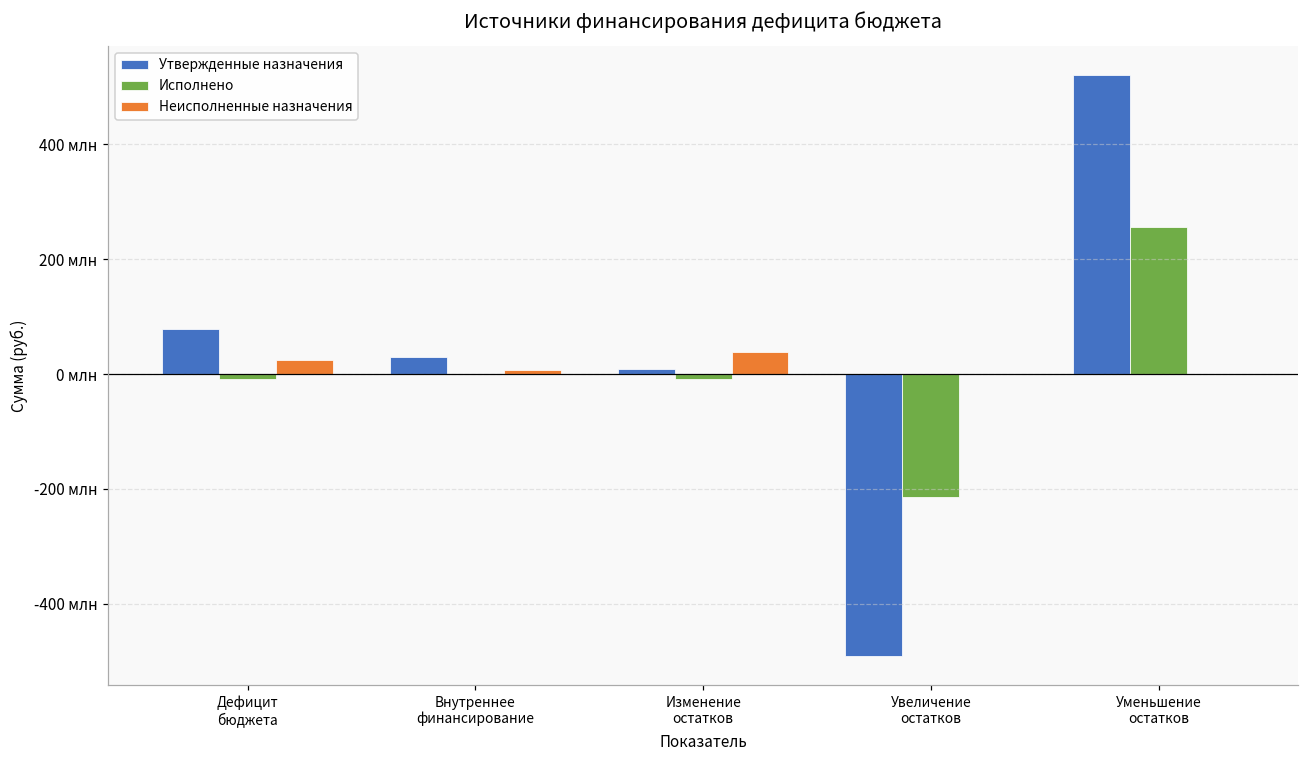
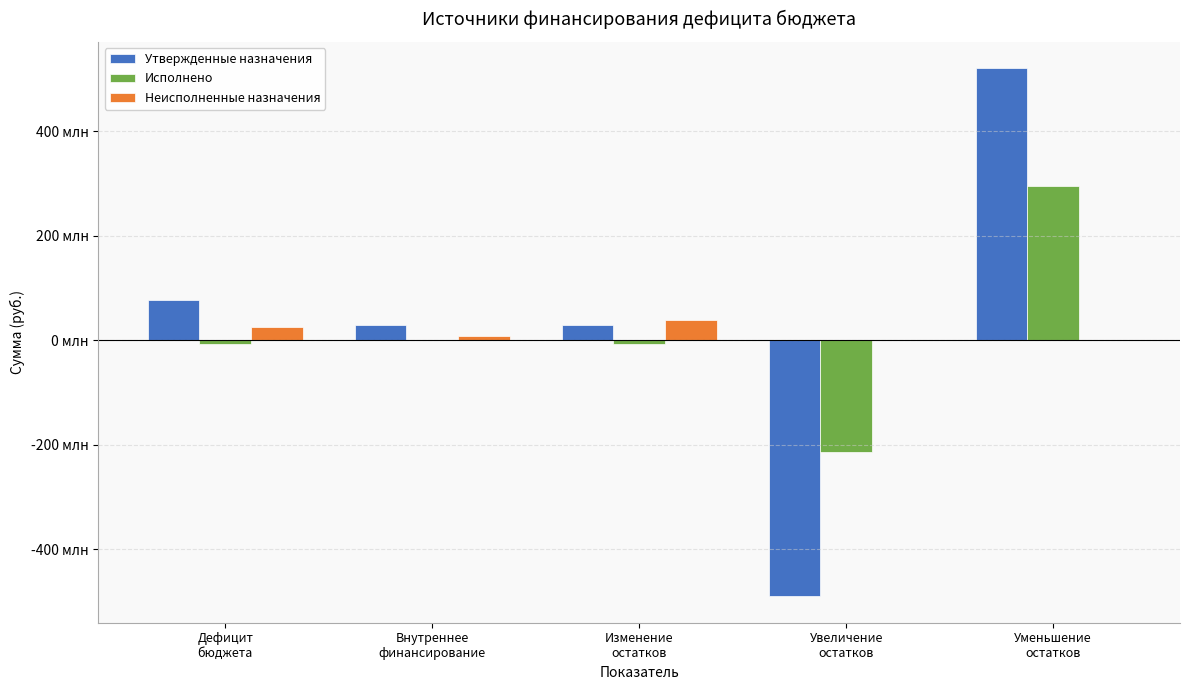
  {
    "Утвержденные назначения": {
      "Дефицит бюджета": "80 млн",
      "Внутреннее финансирование": "30 млн",
-     "Изменение остатков": "10 млн",
+     "Изменение остатков": "30 млн",
      "Увеличение остатков": "-490 млн",
      "Уменьшение остатков": "520 млн"
    },
    "Исполнено": {
      "Дефицит бюджета": "-10 млн",
      "Внутреннее финансирование": "0 млн",
      "Изменение остатков": "-10 млн",
      "Увеличение остатков": "-210 млн",
-     "Уменьшение остатков": "260 млн"
+     "Уменьшение остатков": "290 млн"
    },
    "Неисполненные назначения": {
      "Дефицит бюджета": "20 млн",
      "Внутреннее финансирование": "10 млн",
      "Изменение остатков": "40 млн",
      "Увеличение остатков": "0 млн",
      "Уменьшение остатков": "0 млн"
    }
  }
